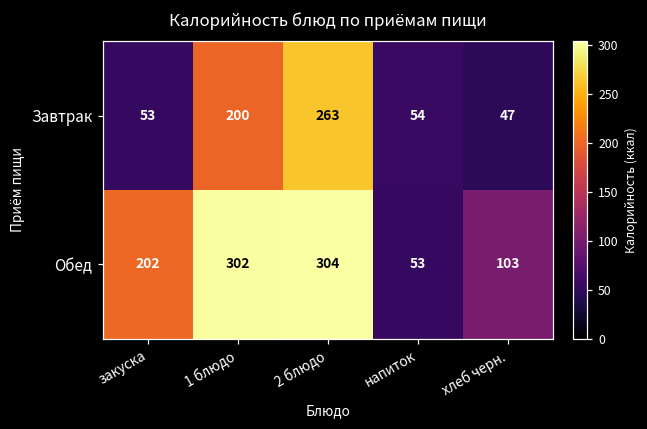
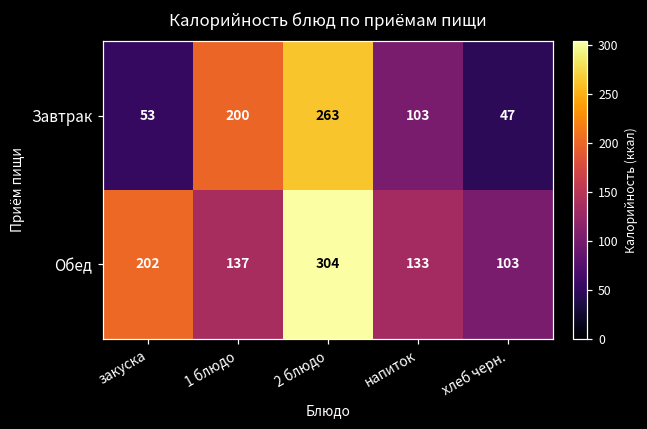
  {
    "Завтрак": {
      "закуска": 53,
      "1 блюдо": 200,
      "2 блюдо": 263,
-     "напиток": 54,
+     "напиток": 103,
      "хлеб черн.": 47
    },
    "Обед": {
      "закуска": 202,
-     "1 блюдо": 302,
+     "1 блюдо": 137,
      "2 блюдо": 304,
-     "напиток": 53,
+     "напиток": 133,
      "хлеб черн.": 103
    }
  }
